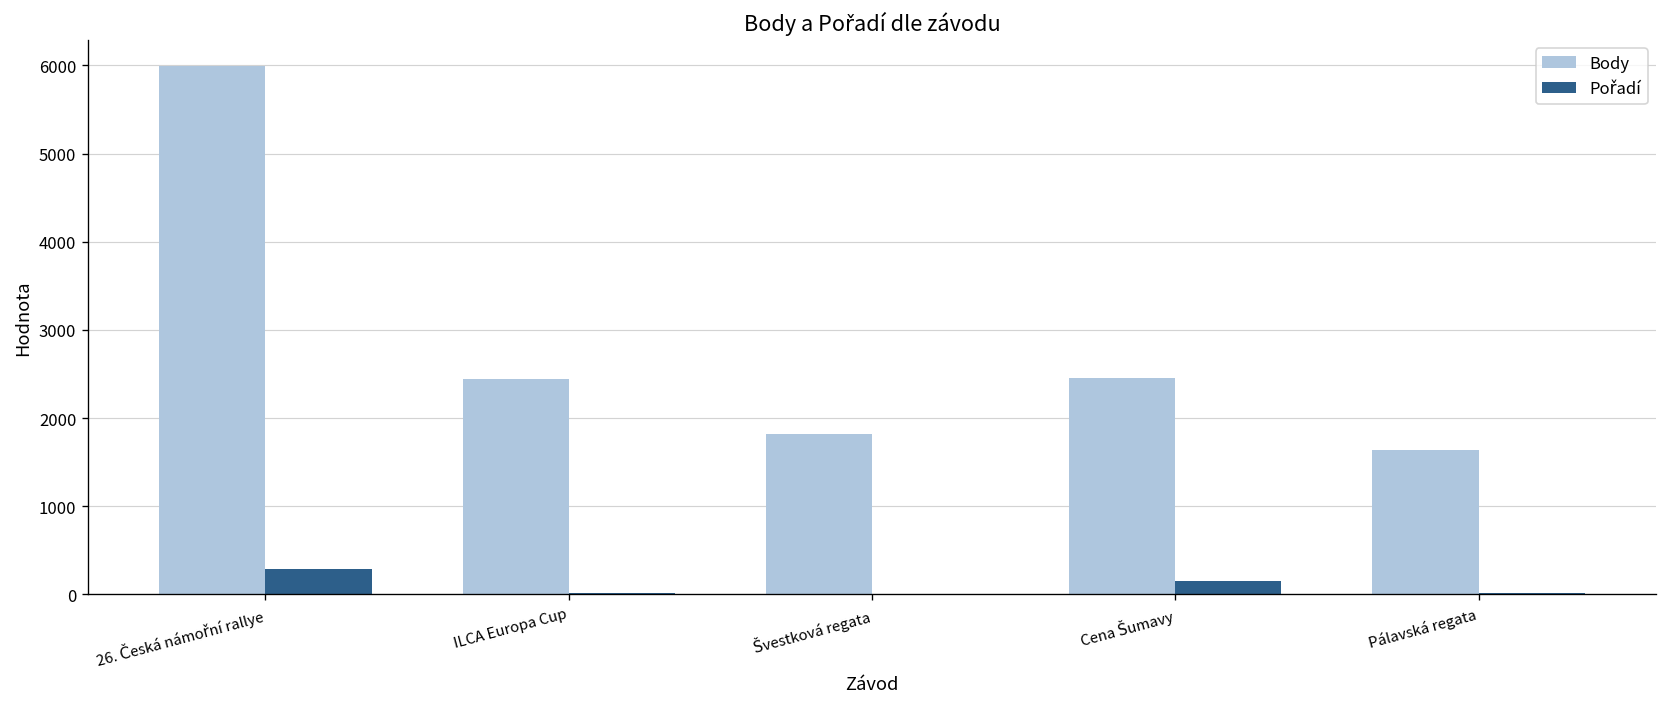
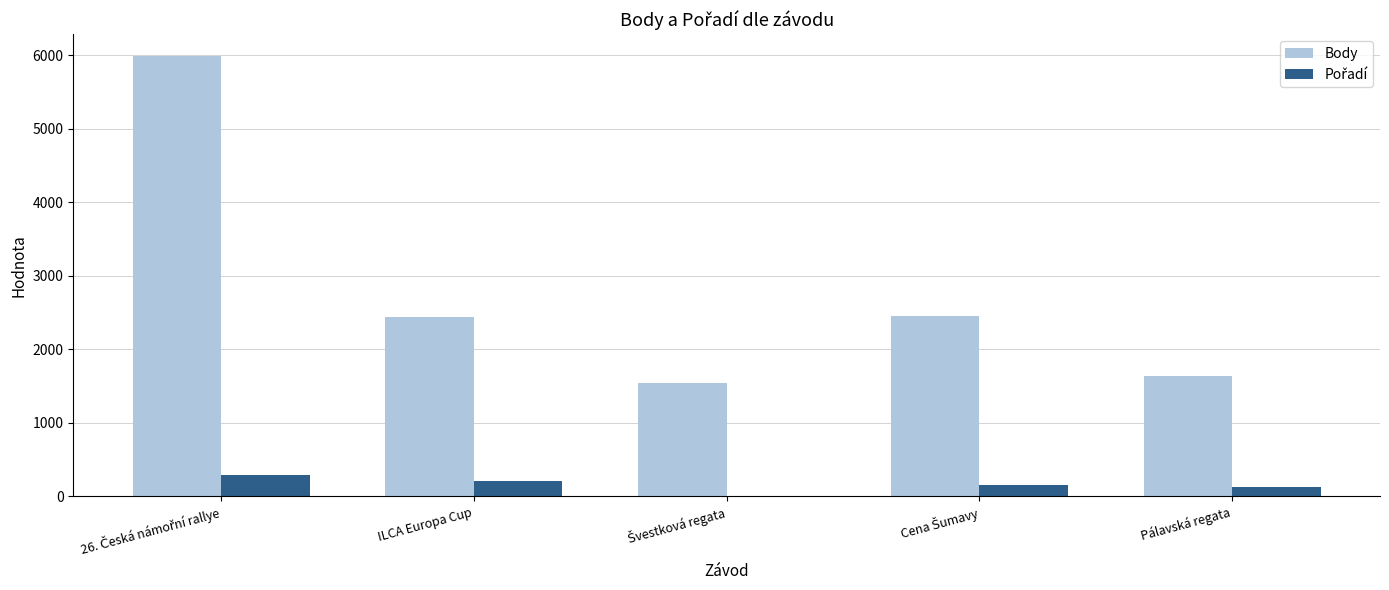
  {
    "Body": {
      "26. Česká námořní rallye": 6000,
      "ILCA Europa Cup": 2400,
-     "Švestková regata": 1800,
+     "Švestková regata": 1500,
      "Cena Šumavy": 2500,
      "Pálavská regata": 1600
    },
    "Pořadí": {
      "26. Česká námořní rallye": 300,
-     "ILCA Europa Cup": 0,
+     "ILCA Europa Cup": 200,
      "Cena Šumavy": 100,
-     "Pálavská regata": 0
+     "Pálavská regata": 100
    }
  }
